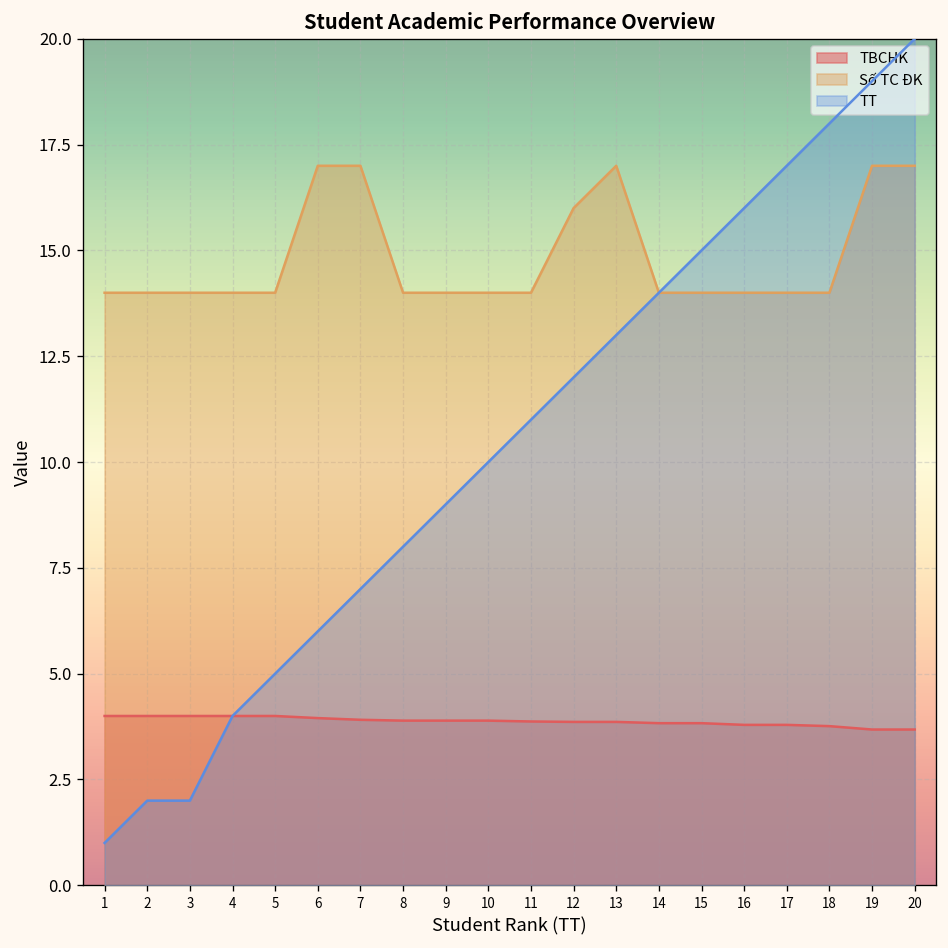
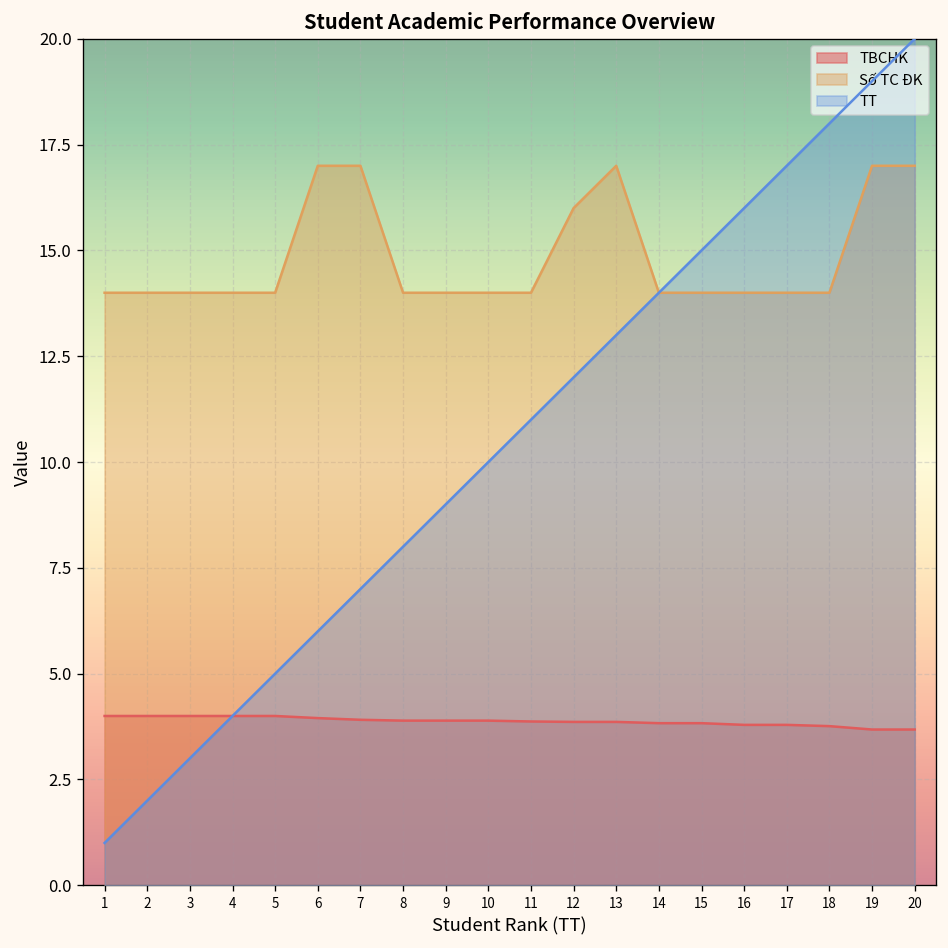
  {
    "TBCHK": {
      "1": 4,
      "2": 4,
      "3": 4,
      "5": 4,
      "6": 4,
      "7": 3.9,
      "8": 3.9,
      "9": 3.9,
      "10": 3.9,
      "11": 3.9,
      "12": 3.9,
      "13": 3.9,
      "14": 3.8,
      "15": 3.8,
      "16": 3.8,
      "17": 3.8,
      "18": 3.8,
      "19": 3.7,
      "20": 3.7
    },
    "Số TC ĐK": {
      "1": 14,
      "2": 14,
      "3": 14,
      "4": 14,
      "5": 14,
      "6": 17,
      "7": 17,
      "8": 14,
      "9": 14,
      "10": 14,
      "11": 14,
      "12": 16,
      "13": 17,
      "15": 14,
      "16": 14,
      "17": 14,
      "18": 14,
      "19": 17,
      "20": 17
    },
    "TT": {
      "1": 1,
      "2": 2,
-     "3": 2,
+     "3": 3,
      "5": 5,
      "6": 6,
      "7": 7,
      "8": 8,
      "9": 9,
      "10": 10,
      "11": 11,
      "12": 12,
      "13": 13,
      "15": 15,
      "16": 16,
      "17": 17,
      "18": 18,
      "20": 20
    }
  }
